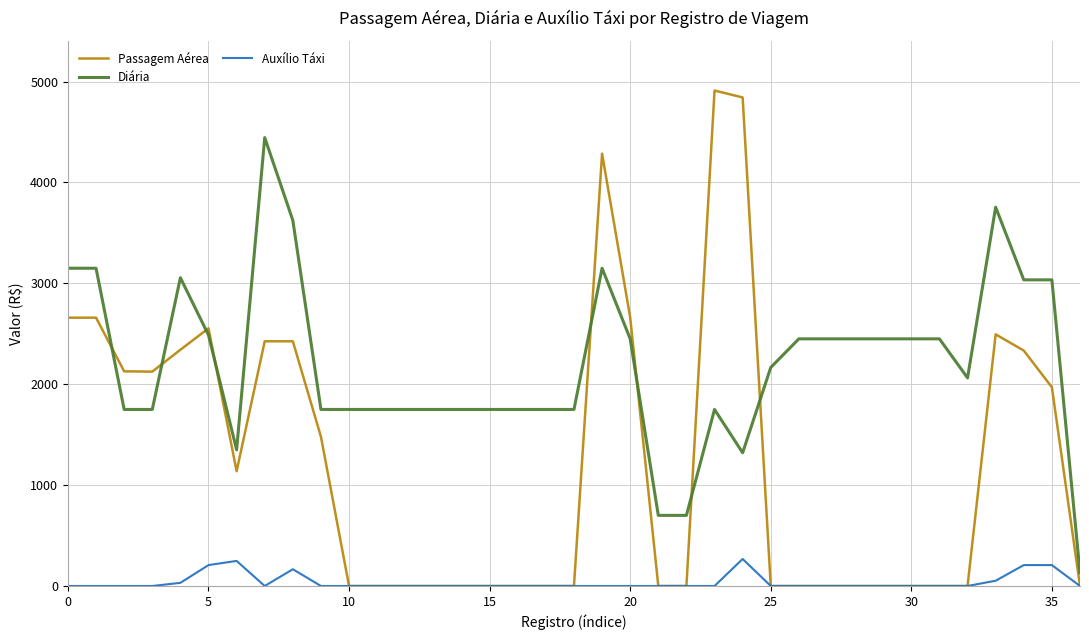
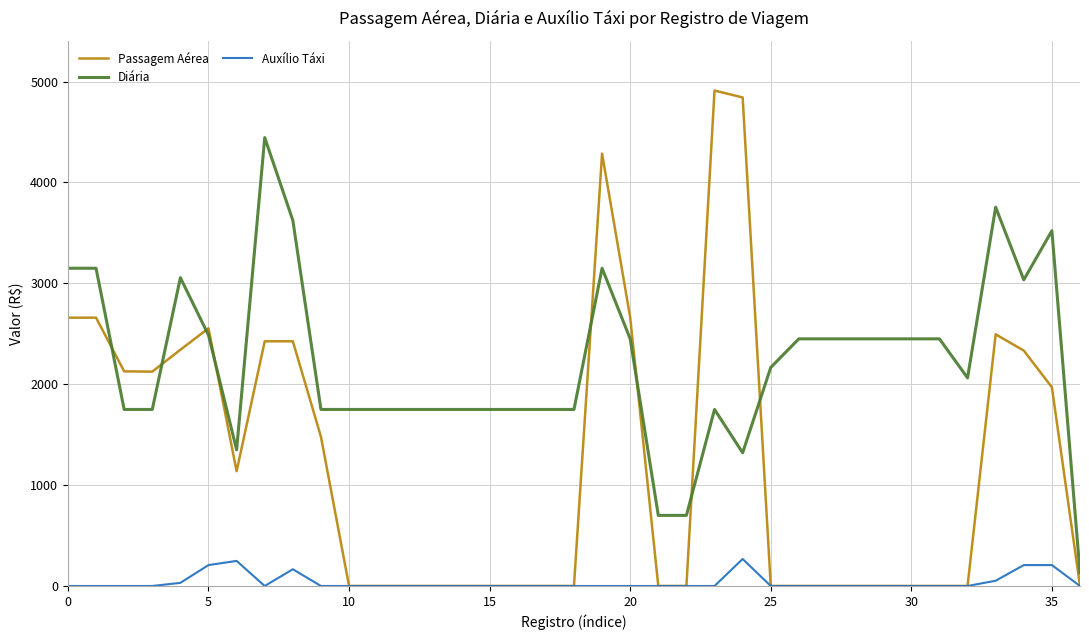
  {
    "Passagem Aérea": {
      "0": 2660,
      "5": 2550,
      "20": 2660,
      "35": 1970
    },
    "Diária": {
      "0": 3150,
      "5": 2490,
      "10": 1750,
      "15": 1750,
      "20": 2450,
      "25": 2170,
      "30": 2450,
-     "35": 3030
+     "35": 3520
    },
    "Auxílio Táxi": {
      "0": 0,
      "5": 210,
      "20": 0,
      "35": 210
    }
  }
